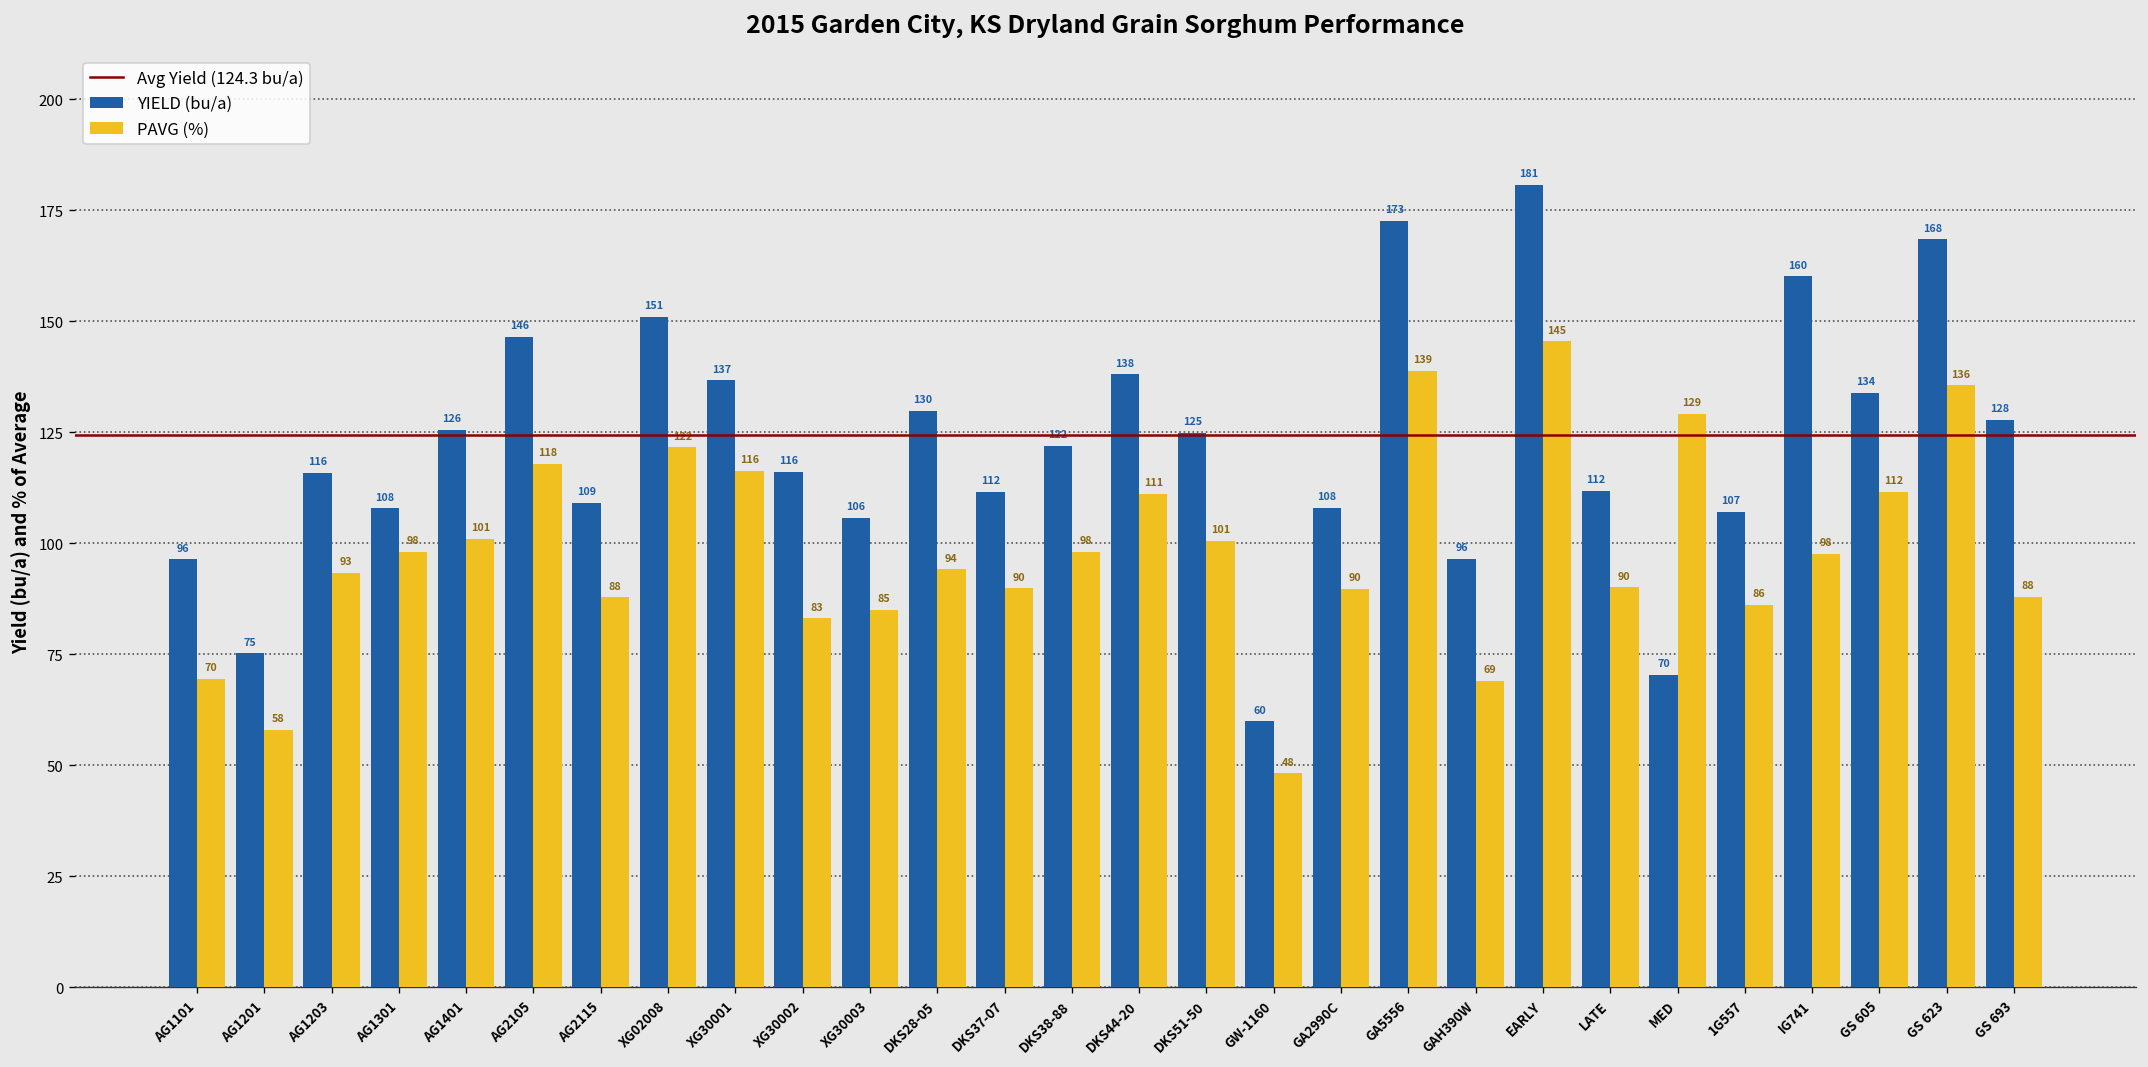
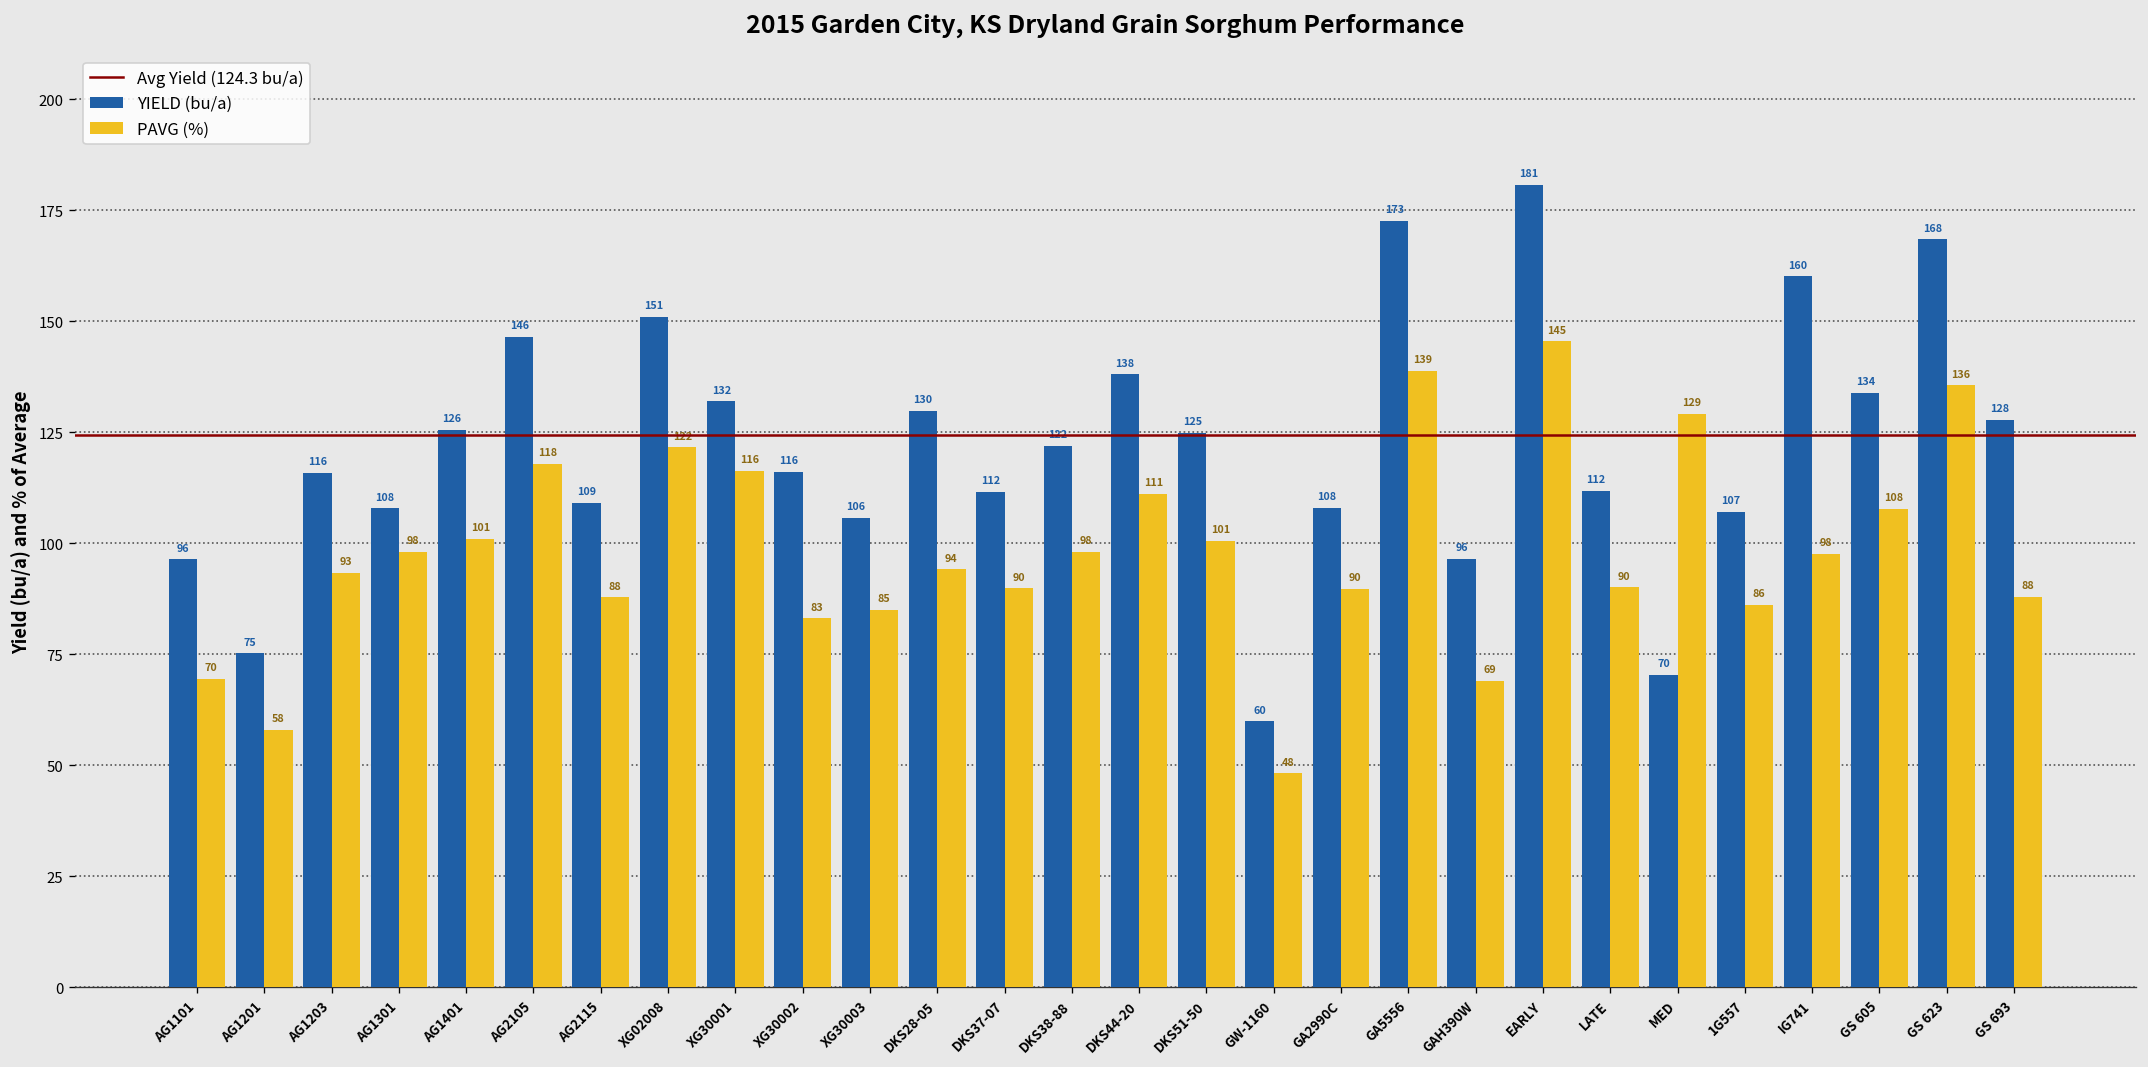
  {
    "YIELD (bu/a)": {
      "AG1101": 96,
      "AG1201": 75,
      "AG1203": 116,
      "AG1301": 108,
      "AG1401": 126,
      "AG2105": 146,
      "AG2115": 109,
      "XG02008": 151,
-     "XG30001": 137,
+     "XG30001": 132,
      "XG30002": 116,
      "XG30003": 106,
      "DKS28-05": 130,
      "DKS37-07": 112,
      "DKS38-88": 122,
      "DKS44-20": 138,
      "DKS51-50": 125,
      "GW-1160": 60,
      "GA2990C": 108,
      "GA5556": 173,
      "GAH390W": 96,
      "EARLY": 181,
      "LATE": 112,
      "MED": 70,
      "1G557": 107,
      "IG741": 160,
      "GS 605": 134,
      "GS 623": 168,
      "GS 693": 128
    },
    "PAVG (%)": {
      "AG1101": 70,
      "AG1201": 58,
      "AG1203": 93,
      "AG1301": 98,
      "AG1401": 101,
      "AG2105": 118,
      "AG2115": 88,
      "XG02008": 122,
      "XG30001": 116,
      "XG30002": 83,
      "XG30003": 85,
      "DKS28-05": 94,
      "DKS37-07": 90,
      "DKS38-88": 98,
      "DKS44-20": 111,
      "DKS51-50": 101,
      "GW-1160": 48,
      "GA2990C": 90,
      "GA5556": 139,
      "GAH390W": 69,
      "EARLY": 145,
      "LATE": 90,
      "MED": 129,
      "1G557": 86,
      "IG741": 98,
-     "GS 605": 112,
+     "GS 605": 108,
      "GS 623": 136,
      "GS 693": 88
    }
  }
